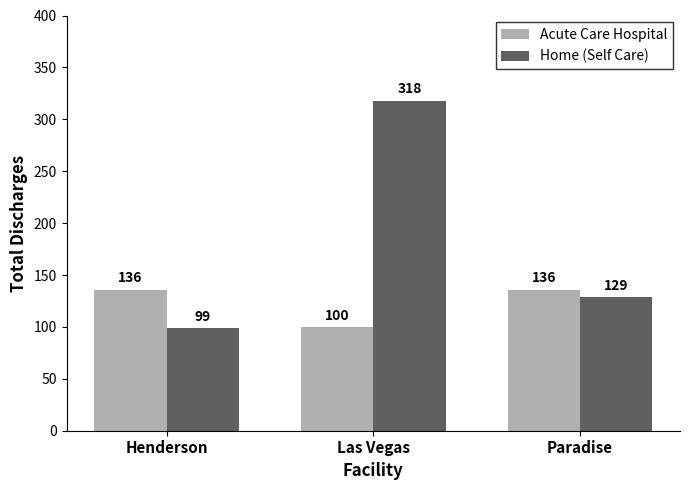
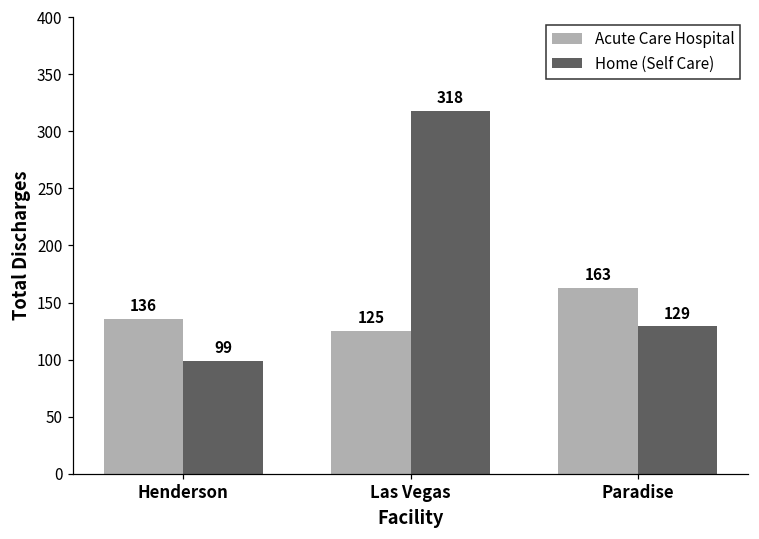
  {
    "Acute Care Hospital": {
      "Henderson": 136,
-     "Las Vegas": 100,
-     "Paradise": 136
+     "Las Vegas": 125,
+     "Paradise": 163
    },
    "Home (Self Care)": {
      "Henderson": 99,
      "Las Vegas": 318,
      "Paradise": 129
    }
  }
